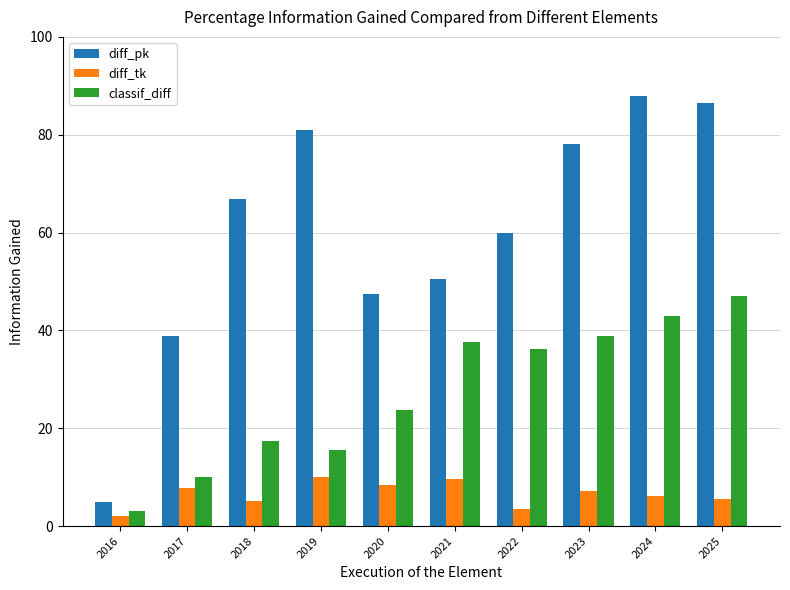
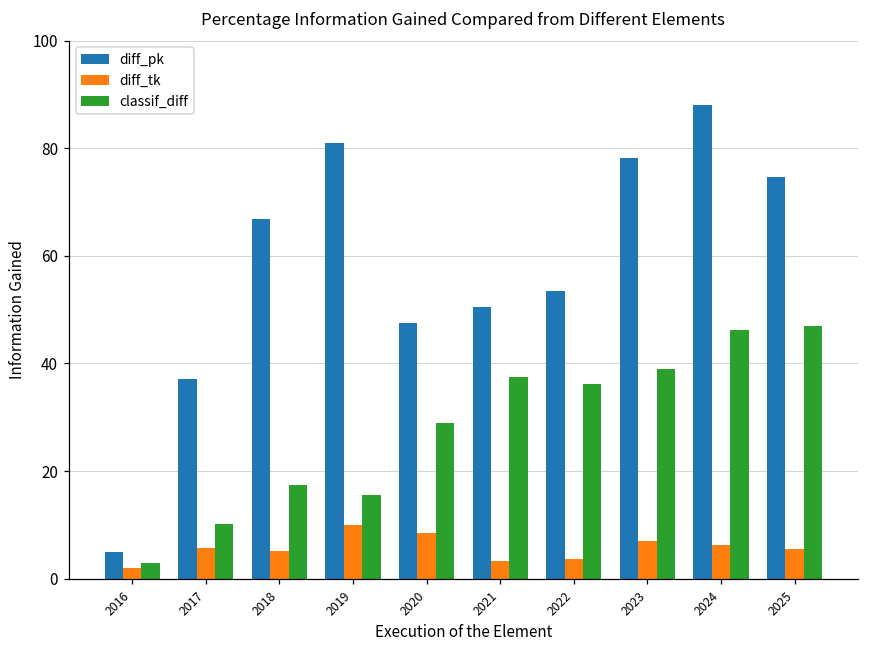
  {
    "diff_pk": {
      "2016": 5,
-     "2017": 39,
+     "2017": 37,
      "2018": 67,
      "2019": 81,
      "2020": 47,
      "2021": 50,
-     "2022": 60,
+     "2022": 53,
      "2023": 78,
      "2024": 88,
-     "2025": 86
+     "2025": 75
    },
    "diff_tk": {
      "2016": 2,
-     "2017": 8,
+     "2017": 6,
      "2018": 5,
      "2019": 10,
      "2020": 8,
-     "2021": 10,
+     "2021": 3,
      "2022": 4,
      "2023": 7,
      "2024": 6,
      "2025": 6
    },
    "classif_diff": {
      "2016": 3,
      "2017": 10,
      "2018": 17,
      "2019": 16,
-     "2020": 24,
+     "2020": 29,
      "2021": 38,
      "2022": 36,
      "2023": 39,
-     "2024": 43,
+     "2024": 46,
      "2025": 47
    }
  }
